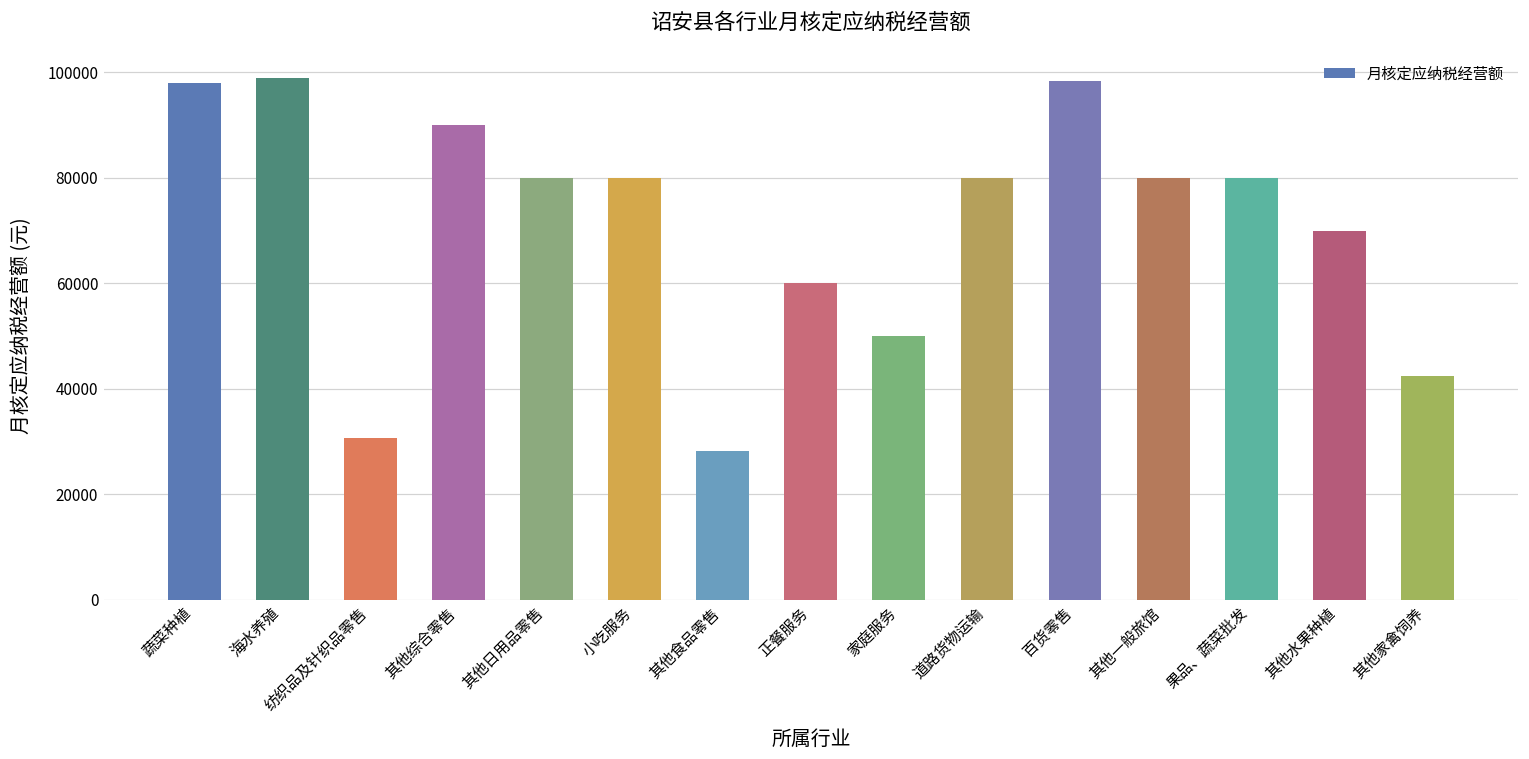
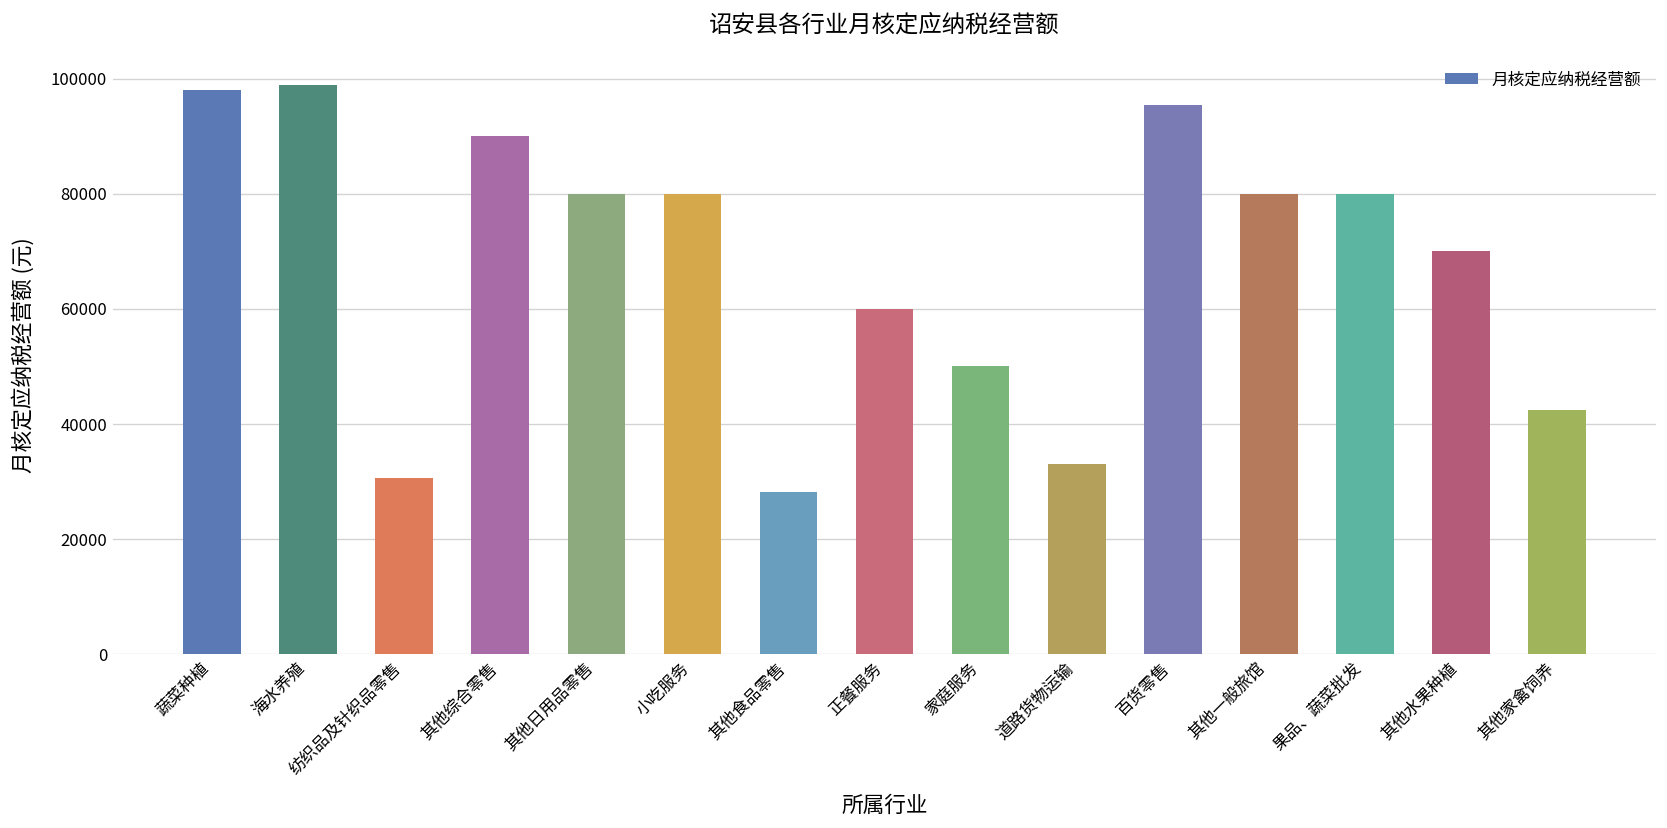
  {
    "蔬菜种植": 98000,
    "海水养殖": 99000,
    "纺织品及针织品零售": 31000,
    "其他综合零售": 90000,
    "其他日用品零售": 80000,
    "小吃服务": 80000,
    "其他食品零售": 28000,
    "正餐服务": 60000,
    "家庭服务": 50000,
-   "道路货物运输": 80000,
-   "百货零售": 98000,
+   "道路货物运输": 33000,
+   "百货零售": 96000,
    "其他一般旅馆": 80000,
    "果品、蔬菜批发": 80000,
    "其他水果种植": 70000,
    "其他家禽饲养": 42000
  }
